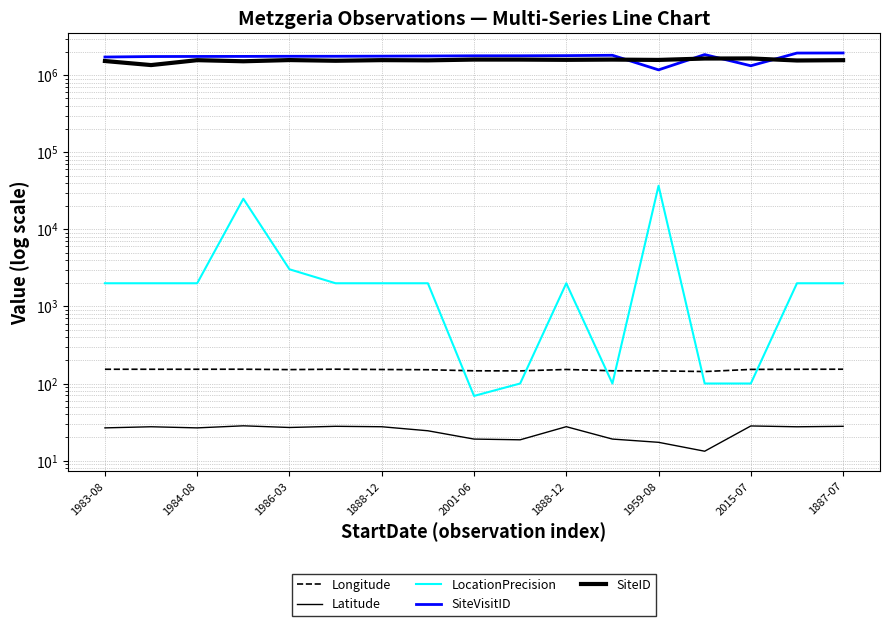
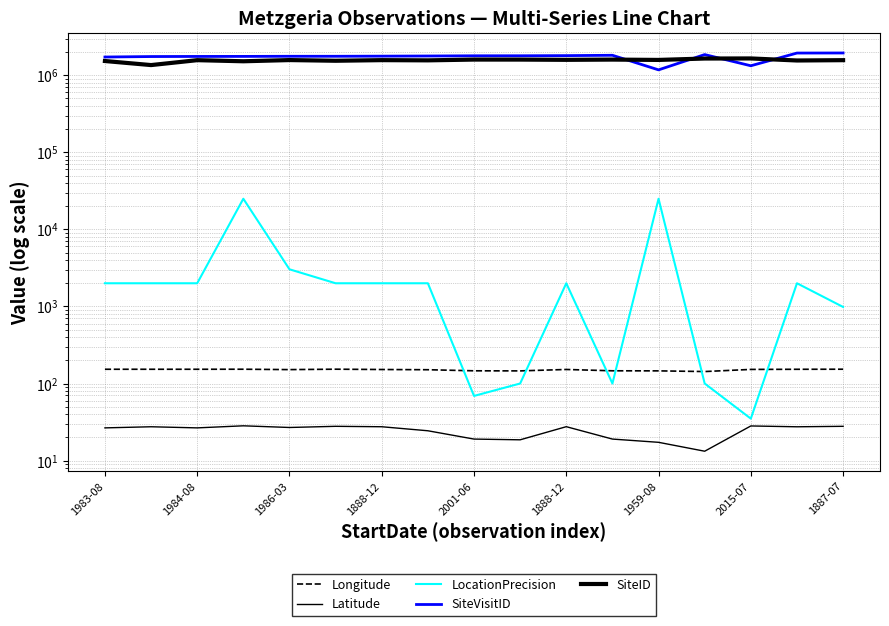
  {
    "LocationPrecision": {
      "1983-08": 2000,
      "1984-08": 2000,
      "1986-03": 3000,
      "2001-06": 70,
-     "1959-08": 40000,
-     "2015-07": 100,
-     "1887-07": 2000
+     "1959-08": 25000,
+     "2015-07": 40,
+     "1887-07": 1000
    },
    "SiteVisitID": {
      "1983-08": 1700000,
      "1984-08": 1800000,
      "1986-03": 1800000,
      "2001-06": 1800000,
      "1959-08": 1200000,
      "2015-07": 1300000,
      "1887-07": 1900000
    }
  }
